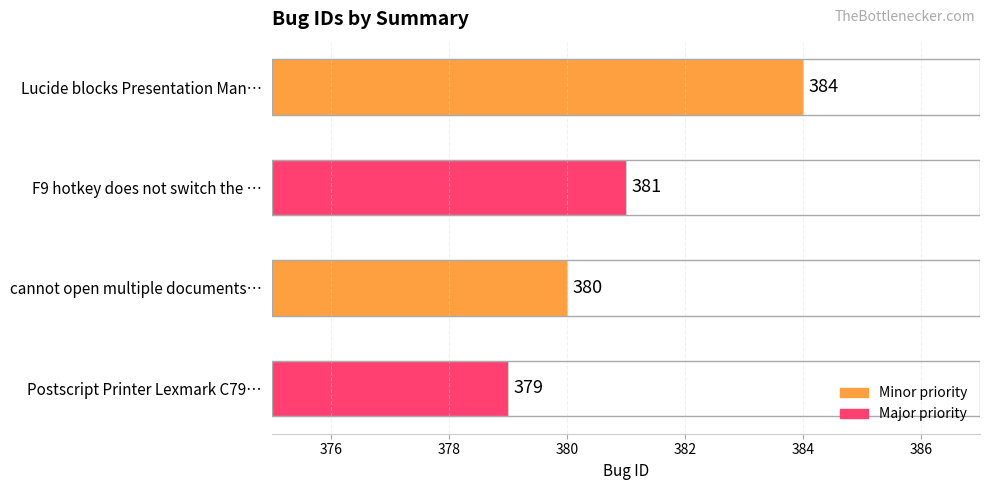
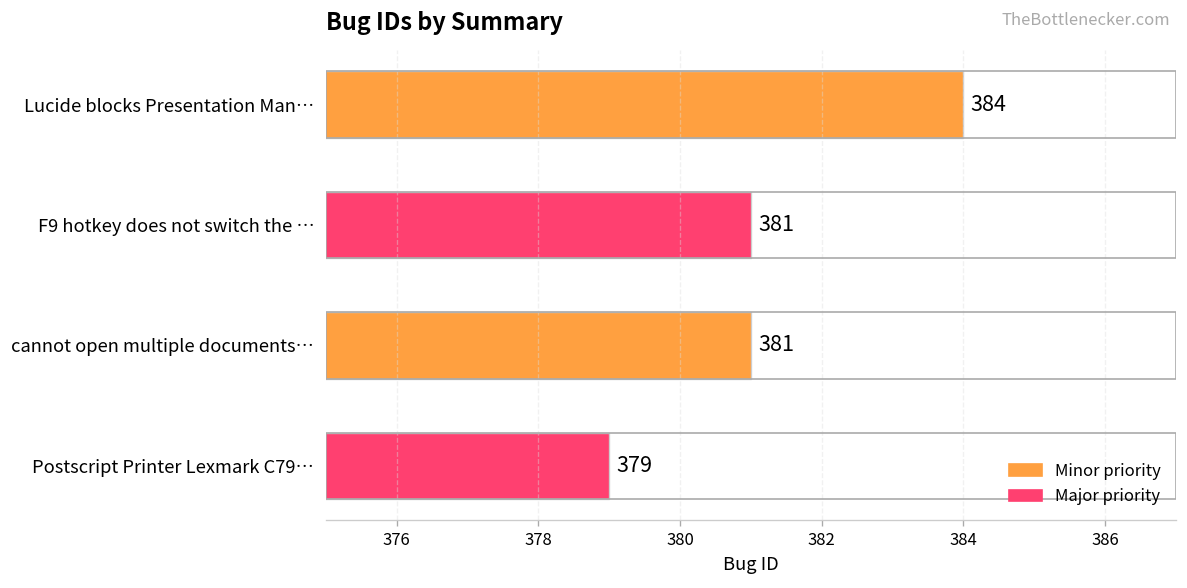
  {
    "Lucide blocks Presentation Man…": 384,
    "F9 hotkey does not switch the …": 381,
-   "cannot open multiple documents…": 380,
+   "cannot open multiple documents…": 381,
    "Postscript Printer Lexmark C79…": 379
  }
